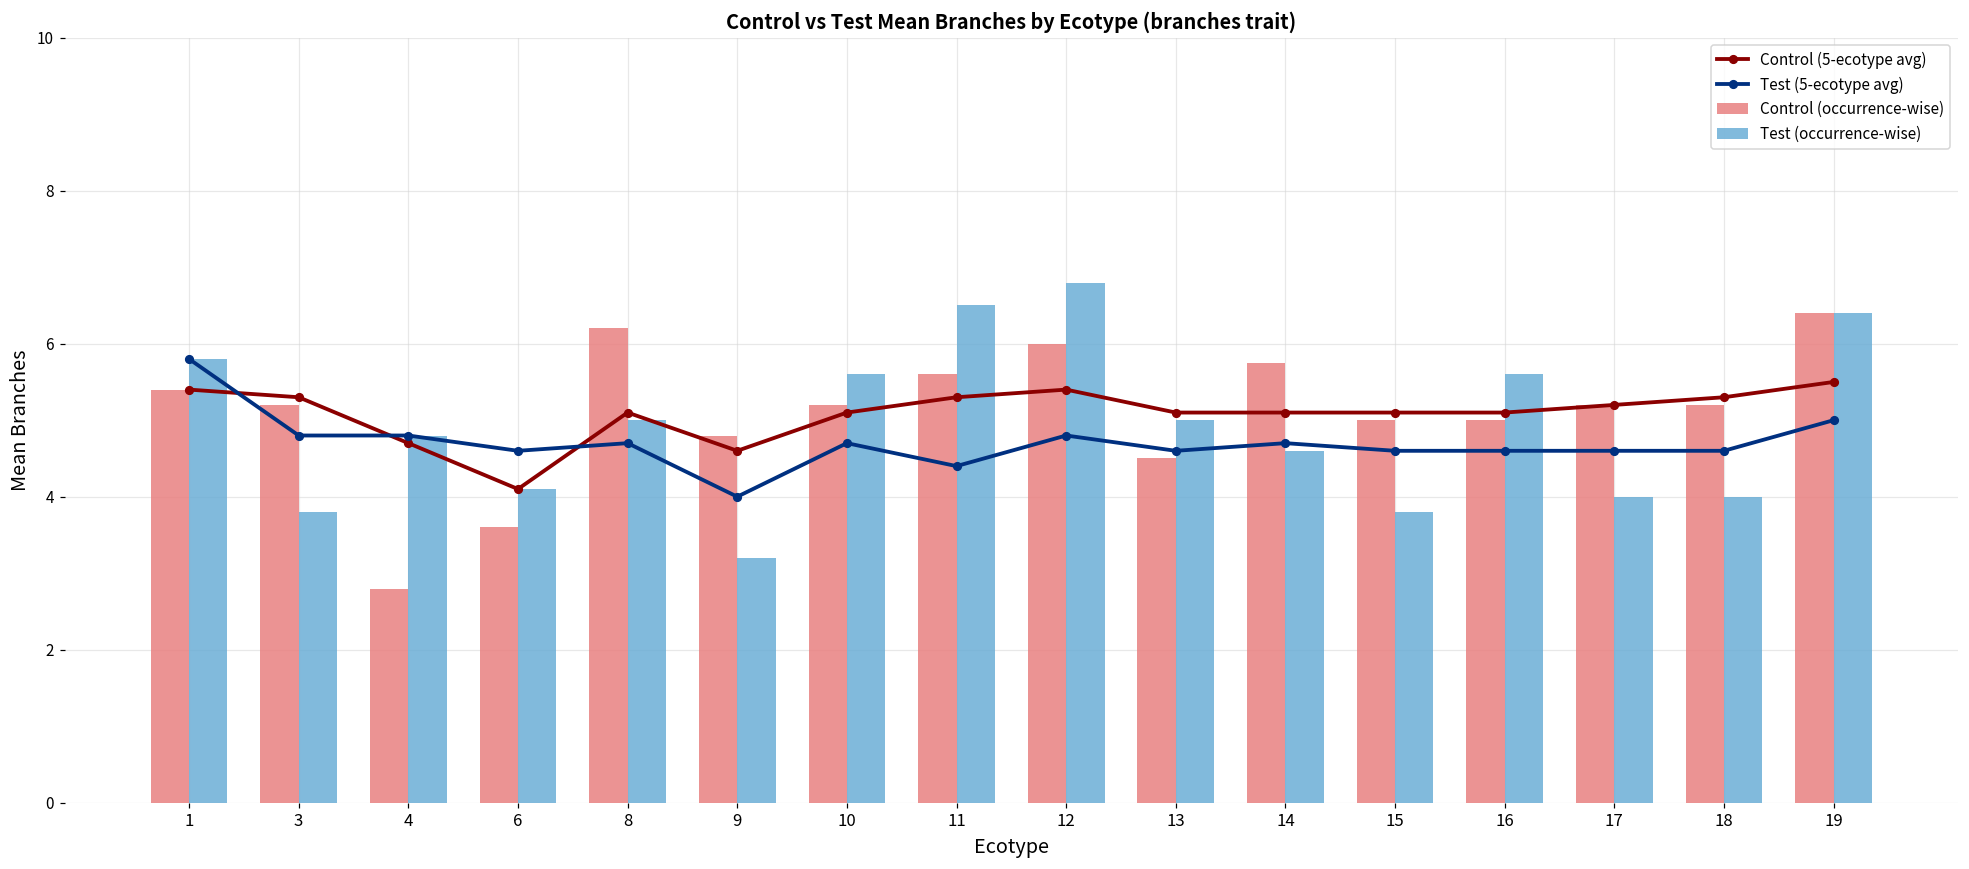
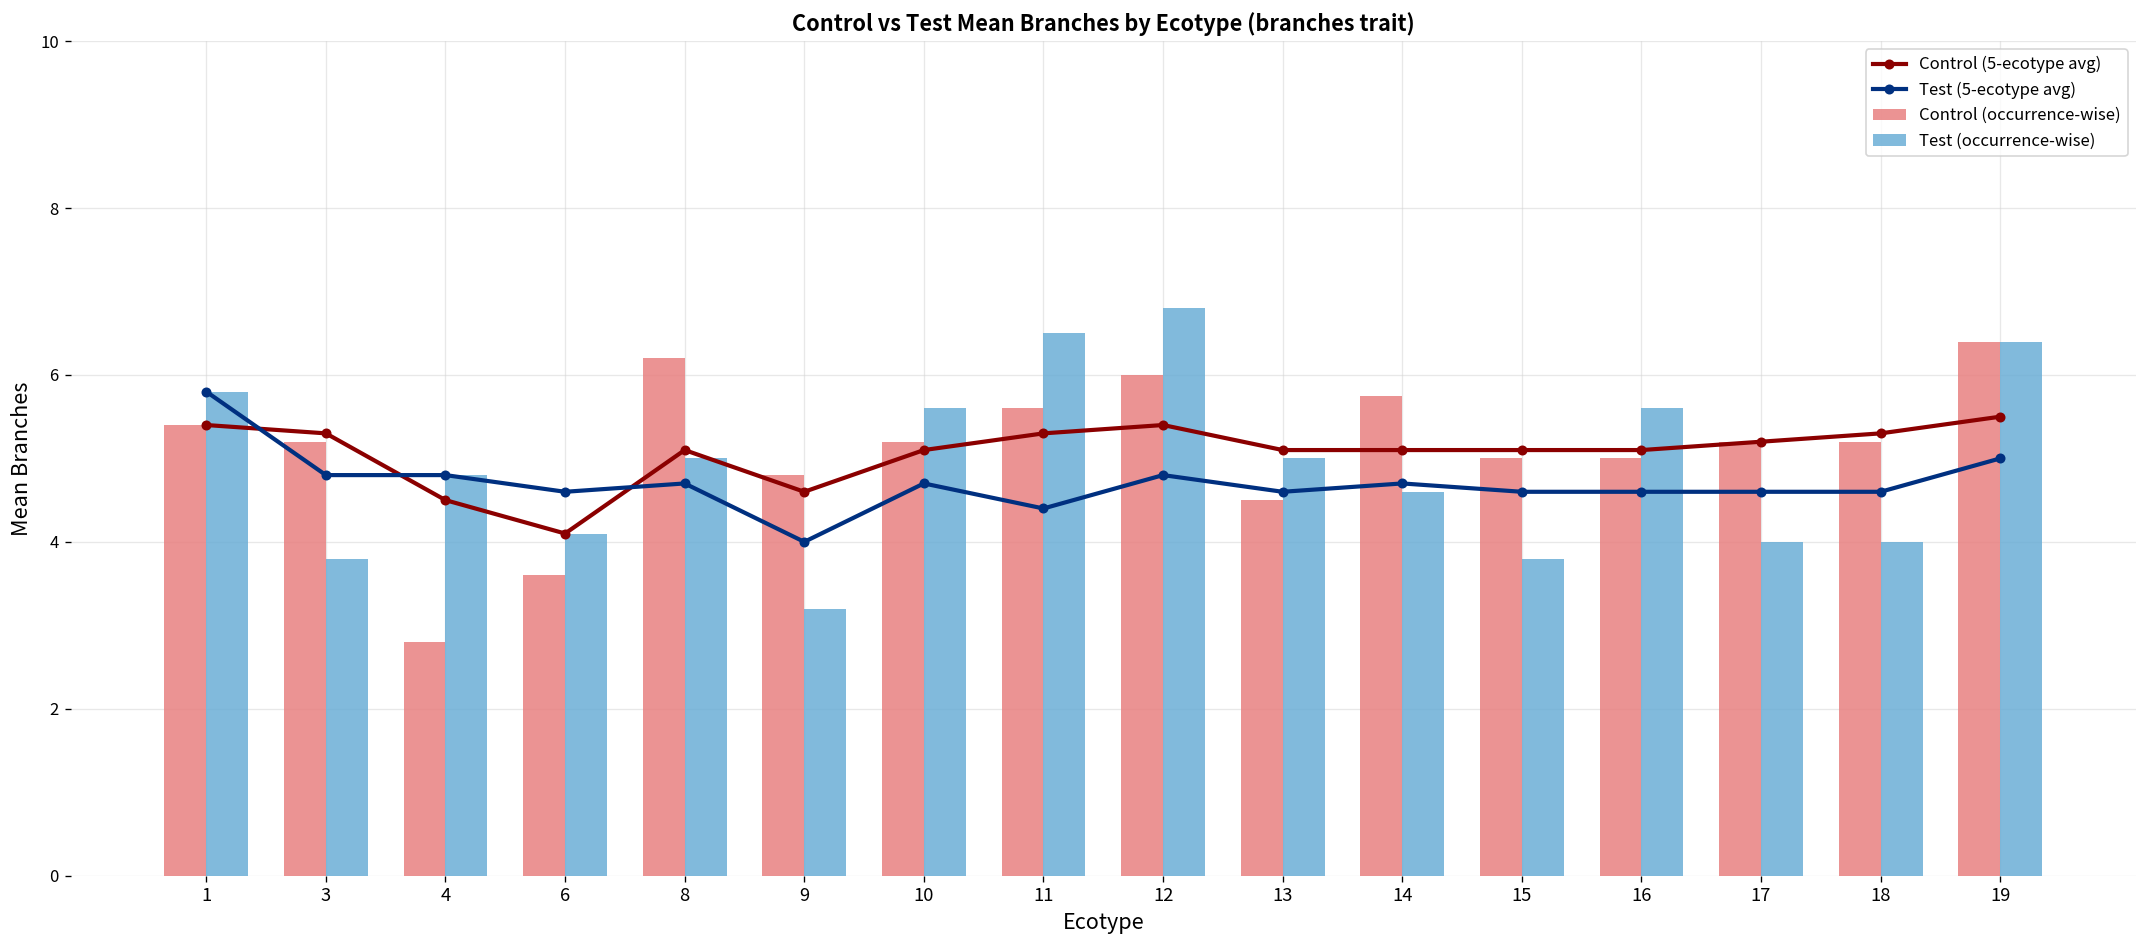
  {
    "Control (occurrence-wise)": {
      "1": 5.4,
      "3": 5.2,
      "4": 2.8,
      "6": 3.6,
      "8": 6.2,
      "9": 4.8,
      "10": 5.2,
      "11": 5.6,
      "12": 6.0,
      "13": 4.5,
      "14": 5.8,
      "15": 5.0,
      "16": 5.0,
      "17": 5.2,
      "18": 5.2,
      "19": 6.4
    },
    "Control (5-ecotype avg)": {
      "1": 5.4,
      "3": 5.3,
-     "4": 4.7,
+     "4": 4.5,
      "6": 4.1,
      "8": 5.1,
      "9": 4.6,
      "10": 5.1,
      "11": 5.3,
      "12": 5.4,
      "13": 5.1,
      "14": 5.1,
      "15": 5.1,
      "16": 5.1,
      "17": 5.2,
      "18": 5.3,
      "19": 5.5
    },
    "Test (5-ecotype avg)": {
      "1": 5.8,
      "3": 4.8,
      "4": 4.8,
      "6": 4.6,
      "8": 4.7,
      "9": 4.0,
      "10": 4.7,
      "11": 4.4,
      "12": 4.8,
      "13": 4.6,
      "14": 4.7,
      "15": 4.6,
      "16": 4.6,
      "17": 4.6,
      "18": 4.6,
      "19": 5.0
    },
    "Test (occurrence-wise)": {
      "1": 5.8,
      "3": 3.8,
      "4": 4.8,
      "6": 4.1,
      "8": 5.0,
      "9": 3.2,
      "10": 5.6,
      "11": 6.5,
      "12": 6.8,
      "13": 5.0,
      "14": 4.6,
      "15": 3.8,
      "16": 5.6,
      "17": 4.0,
      "18": 4.0,
      "19": 6.4
    }
  }
